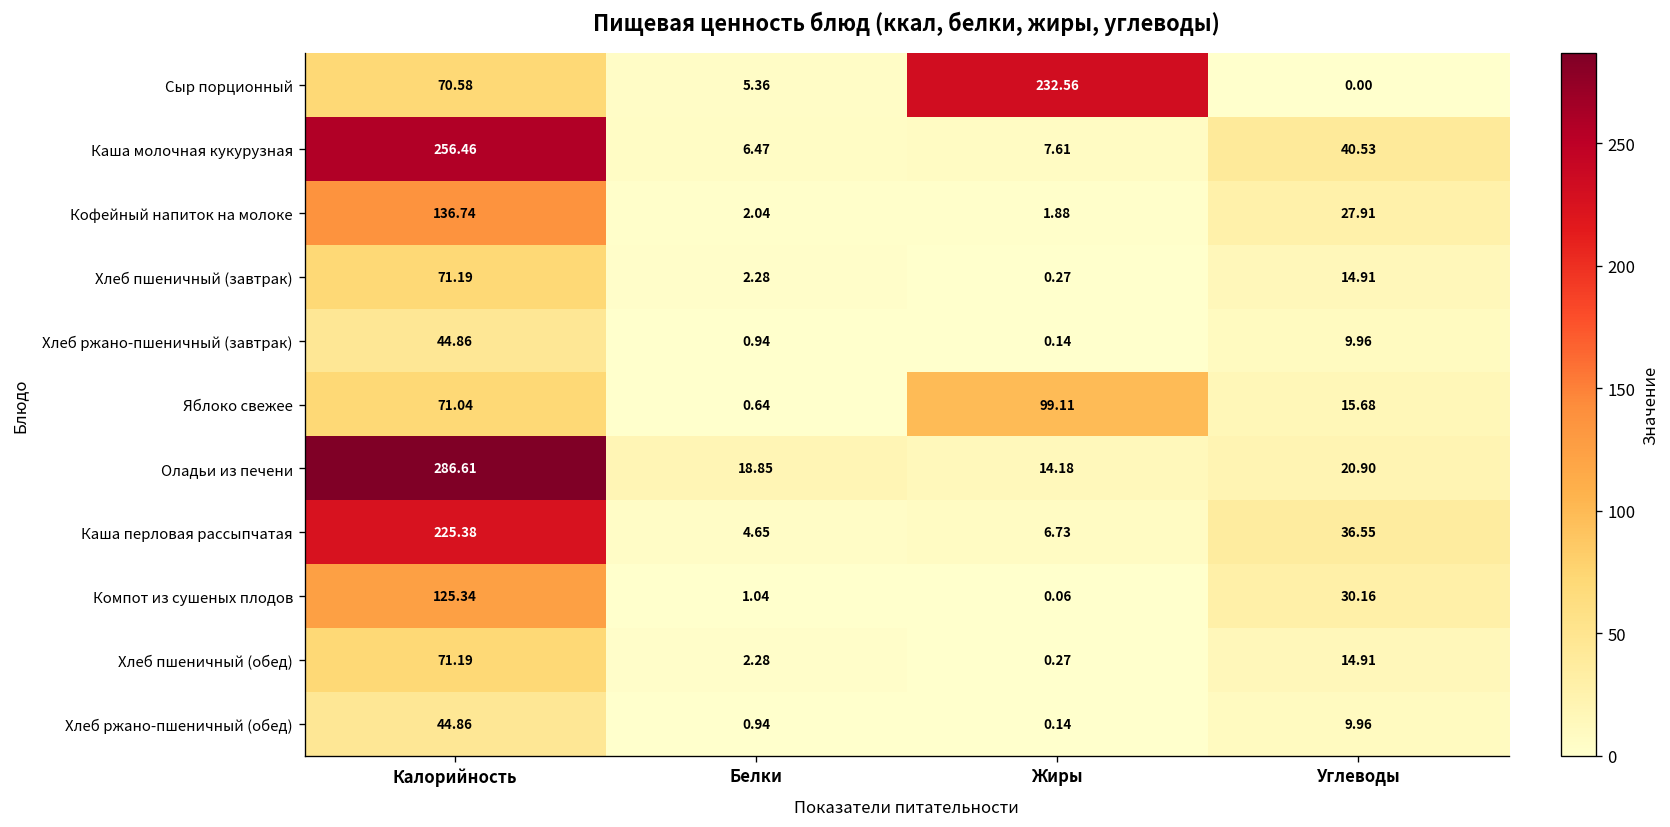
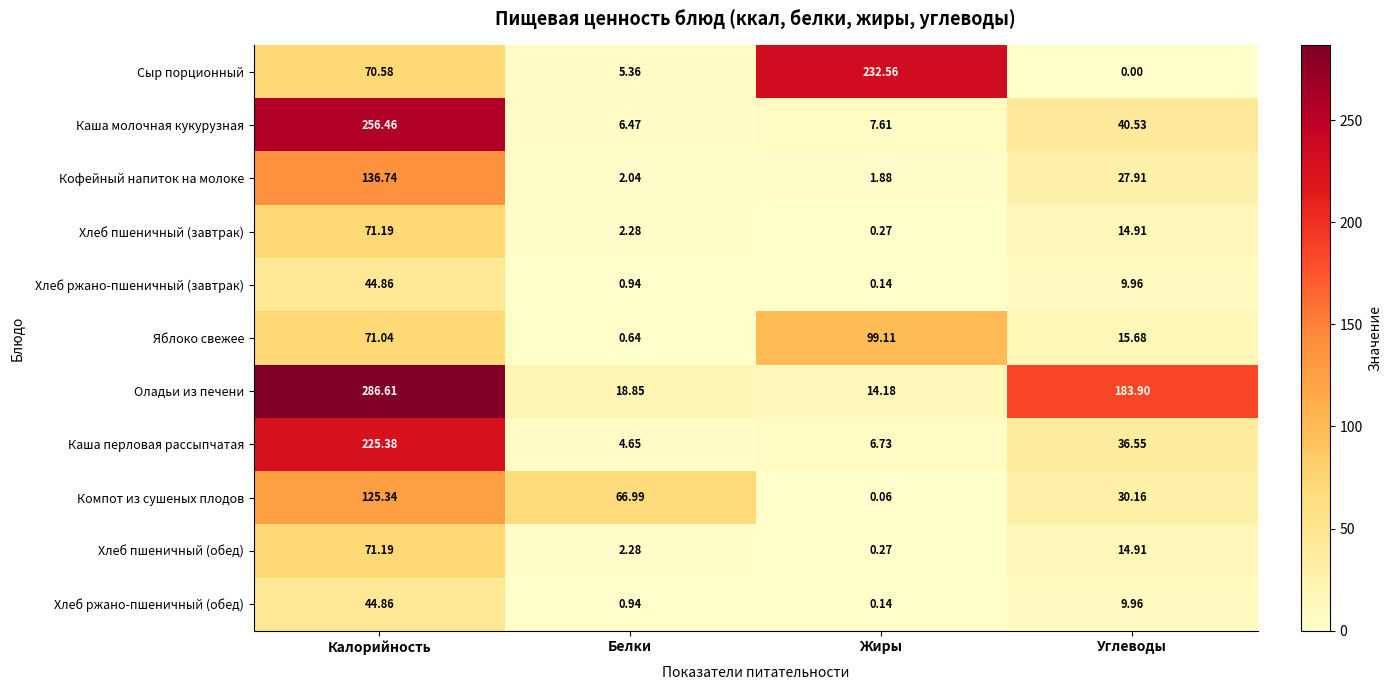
  {
    "Сыр порционный": {
      "Калорийность": 70.58,
      "Белки": 5.36,
      "Жиры": 232.56,
      "Углеводы": 0.00
    },
    "Каша молочная кукурузная": {
      "Калорийность": 256.46,
      "Белки": 6.47,
      "Жиры": 7.61,
      "Углеводы": 40.53
    },
    "Кофейный напиток на молоке": {
      "Калорийность": 136.74,
      "Белки": 2.04,
      "Жиры": 1.88,
      "Углеводы": 27.91
    },
    "Хлеб пшеничный (завтрак)": {
      "Калорийность": 71.19,
      "Белки": 2.28,
      "Жиры": 0.27,
      "Углеводы": 14.91
    },
    "Хлеб ржано-пшеничный (завтрак)": {
      "Калорийность": 44.86,
      "Белки": 0.94,
      "Жиры": 0.14,
      "Углеводы": 9.96
    },
    "Яблоко свежее": {
      "Калорийность": 71.04,
      "Белки": 0.64,
      "Жиры": 99.11,
      "Углеводы": 15.68
    },
    "Оладьи из печени": {
      "Калорийность": 286.61,
      "Белки": 18.85,
      "Жиры": 14.18,
-     "Углеводы": 20.90
+     "Углеводы": 183.90
    },
    "Каша перловая рассыпчатая": {
      "Калорийность": 225.38,
      "Белки": 4.65,
      "Жиры": 6.73,
      "Углеводы": 36.55
    },
    "Компот из сушеных плодов": {
      "Калорийность": 125.34,
-     "Белки": 1.04,
+     "Белки": 66.99,
      "Жиры": 0.06,
      "Углеводы": 30.16
    },
    "Хлеб пшеничный (обед)": {
      "Калорийность": 71.19,
      "Белки": 2.28,
      "Жиры": 0.27,
      "Углеводы": 14.91
    },
    "Хлеб ржано-пшеничный (обед)": {
      "Калорийность": 44.86,
      "Белки": 0.94,
      "Жиры": 0.14,
      "Углеводы": 9.96
    }
  }
